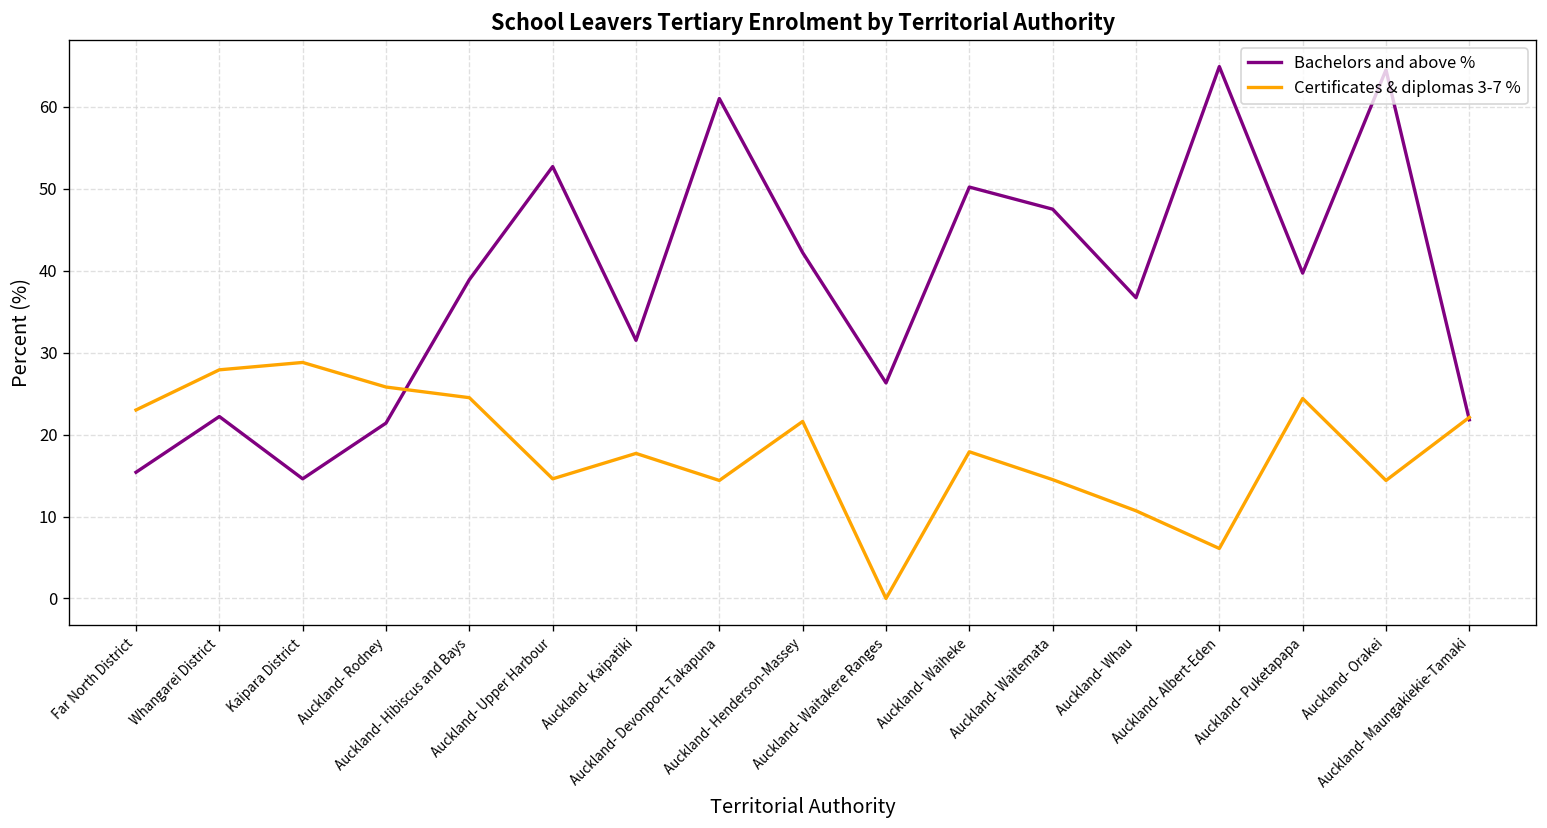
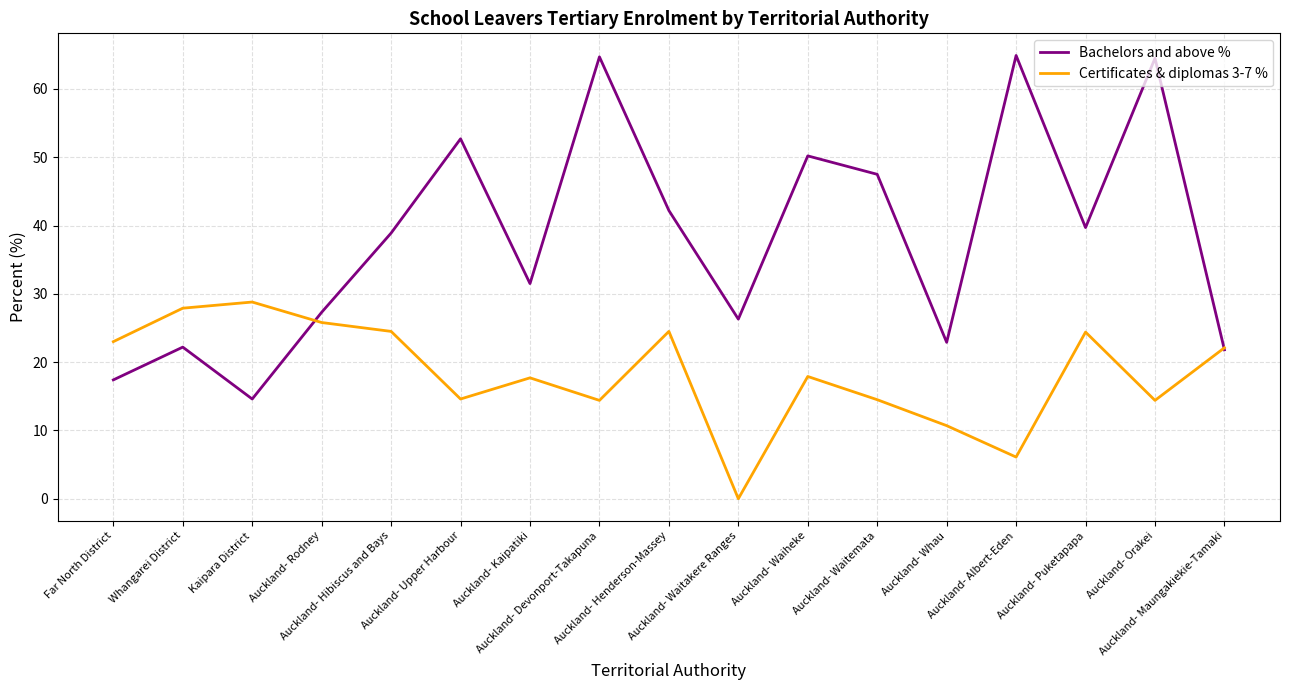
  {
    "Bachelors and above %": {
-     "Far North District": 15,
+     "Far North District": 17,
      "Whangarei District": 22,
      "Kaipara District": 15,
-     "Auckland- Rodney": 21,
+     "Auckland- Rodney": 27,
      "Auckland- Hibiscus and Bays": 39,
      "Auckland- Upper Harbour": 53,
      "Auckland- Kaipatiki": 32,
-     "Auckland- Devonport-Takapuna": 61,
+     "Auckland- Devonport-Takapuna": 65,
      "Auckland- Henderson-Massey": 42,
      "Auckland- Waitakere Ranges": 26,
      "Auckland- Waiheke": 50,
      "Auckland- Waitemata": 48,
-     "Auckland- Whau": 37,
+     "Auckland- Whau": 23,
      "Auckland- Albert-Eden": 65,
      "Auckland- Puketapapa": 40
    },
    "Certificates & diplomas 3-7 %": {
      "Far North District": 23,
      "Whangarei District": 28,
      "Kaipara District": 29,
      "Auckland- Rodney": 26,
      "Auckland- Hibiscus and Bays": 25,
      "Auckland- Upper Harbour": 15,
      "Auckland- Kaipatiki": 18,
      "Auckland- Devonport-Takapuna": 14,
-     "Auckland- Henderson-Massey": 22,
+     "Auckland- Henderson-Massey": 25,
      "Auckland- Waitakere Ranges": 0,
      "Auckland- Waiheke": 18,
      "Auckland- Waitemata": 15,
      "Auckland- Whau": 11,
      "Auckland- Albert-Eden": 6,
      "Auckland- Puketapapa": 24,
      "Auckland- Orakei": 14
    }
  }
